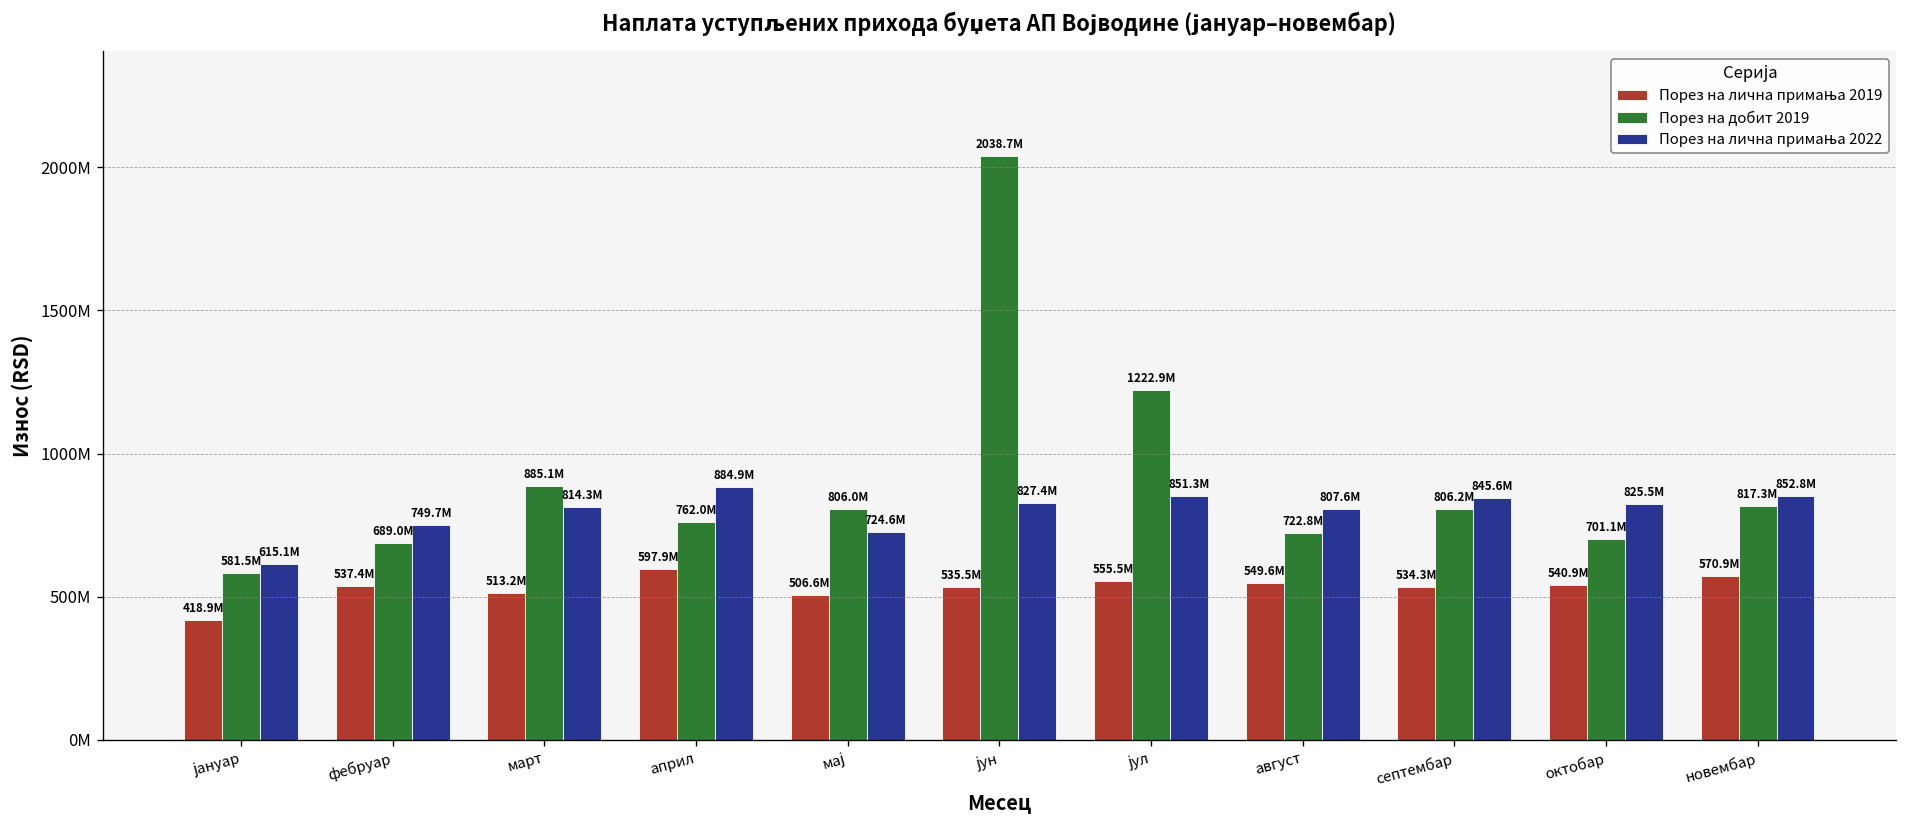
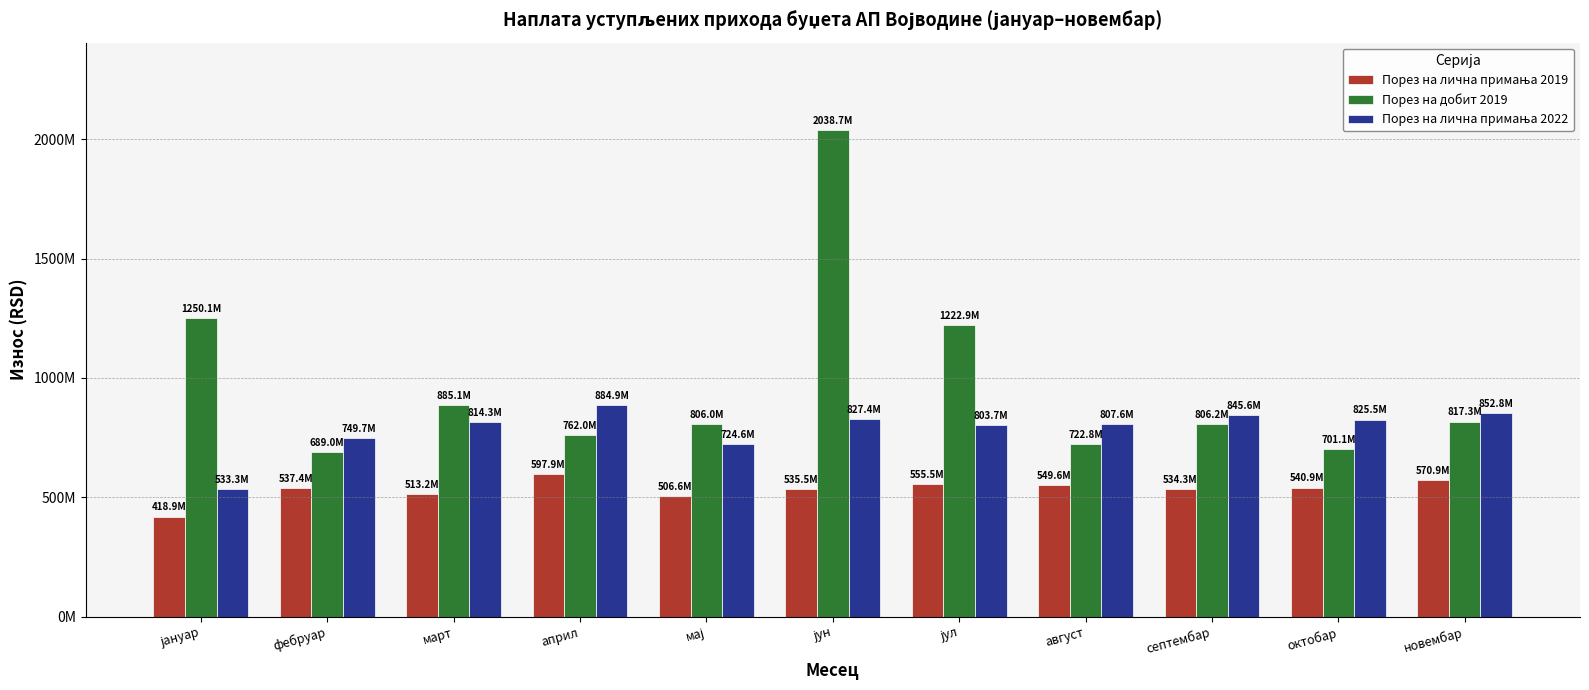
  {
    "Порез на лична примања 2019": {
      "јануар": "418.9M",
      "фебруар": "537.4M",
      "март": "513.2M",
      "април": "597.9M",
      "мај": "506.6M",
      "јун": "535.5M",
      "јул": "555.5M",
      "август": "549.6M",
      "септембар": "534.3M",
      "октобар": "540.9M",
      "новембар": "570.9M"
    },
    "Порез на добит 2019": {
-     "јануар": "581.5M",
+     "јануар": "1250.1M",
      "фебруар": "689.0M",
      "март": "885.1M",
      "април": "762.0M",
      "мај": "806.0M",
      "јун": "2038.7M",
      "јул": "1222.9M",
      "август": "722.8M",
      "септембар": "806.2M",
      "октобар": "701.1M",
      "новембар": "817.3M"
    },
    "Порез на лична примања 2022": {
-     "јануар": "615.1M",
+     "јануар": "533.3M",
      "фебруар": "749.7M",
      "март": "814.3M",
      "април": "884.9M",
      "мај": "724.6M",
      "јун": "827.4M",
-     "јул": "851.3M",
+     "јул": "803.7M",
      "август": "807.6M",
      "септембар": "845.6M",
      "октобар": "825.5M",
      "новембар": "852.8M"
    }
  }
